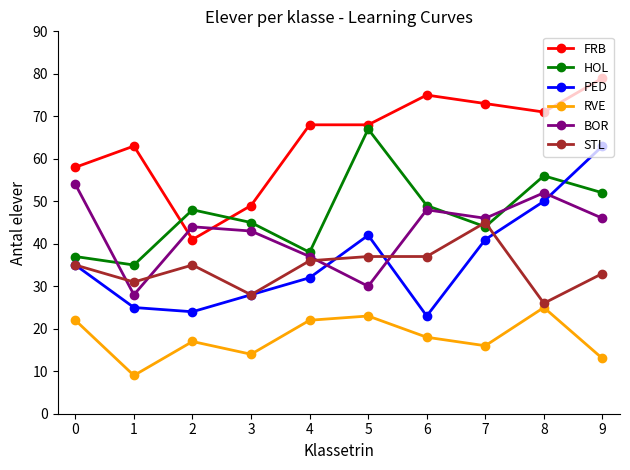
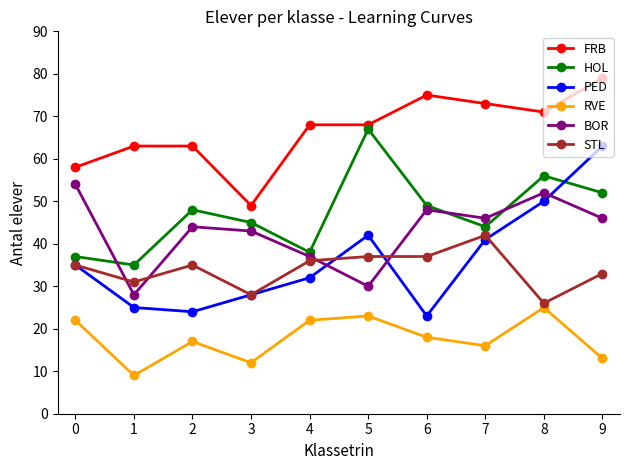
  {
    "FRB": {
      "0": 58,
      "1": 63,
-     "2": 41,
+     "2": 63,
      "3": 49,
      "4": 68,
      "5": 68,
      "6": 75,
      "7": 73
    },
    "HOL": {
      "0": 37,
      "1": 35,
      "2": 48,
      "3": 45,
      "4": 38,
      "5": 67,
      "6": 49,
      "7": 44,
      "8": 56,
      "9": 52
    },
    "PED": {
      "1": 25,
      "2": 24,
      "4": 32,
      "5": 42,
      "6": 23,
      "7": 41,
      "8": 50
    },
    "RVE": {
      "0": 22,
      "1": 9,
      "2": 17,
-     "3": 14,
+     "3": 12,
      "4": 22,
      "5": 23,
      "6": 18,
      "7": 16,
      "8": 25,
      "9": 13
    },
    "BOR": {
      "0": 54,
      "1": 28,
      "2": 44,
      "3": 43,
      "4": 37,
      "5": 30,
      "6": 48,
      "7": 46,
      "8": 52,
      "9": 46
    },
    "STL": {
      "1": 31,
      "2": 35,
      "4": 36,
      "5": 37,
      "6": 37,
-     "7": 45,
+     "7": 42,
      "8": 26,
      "9": 33
    }
  }
